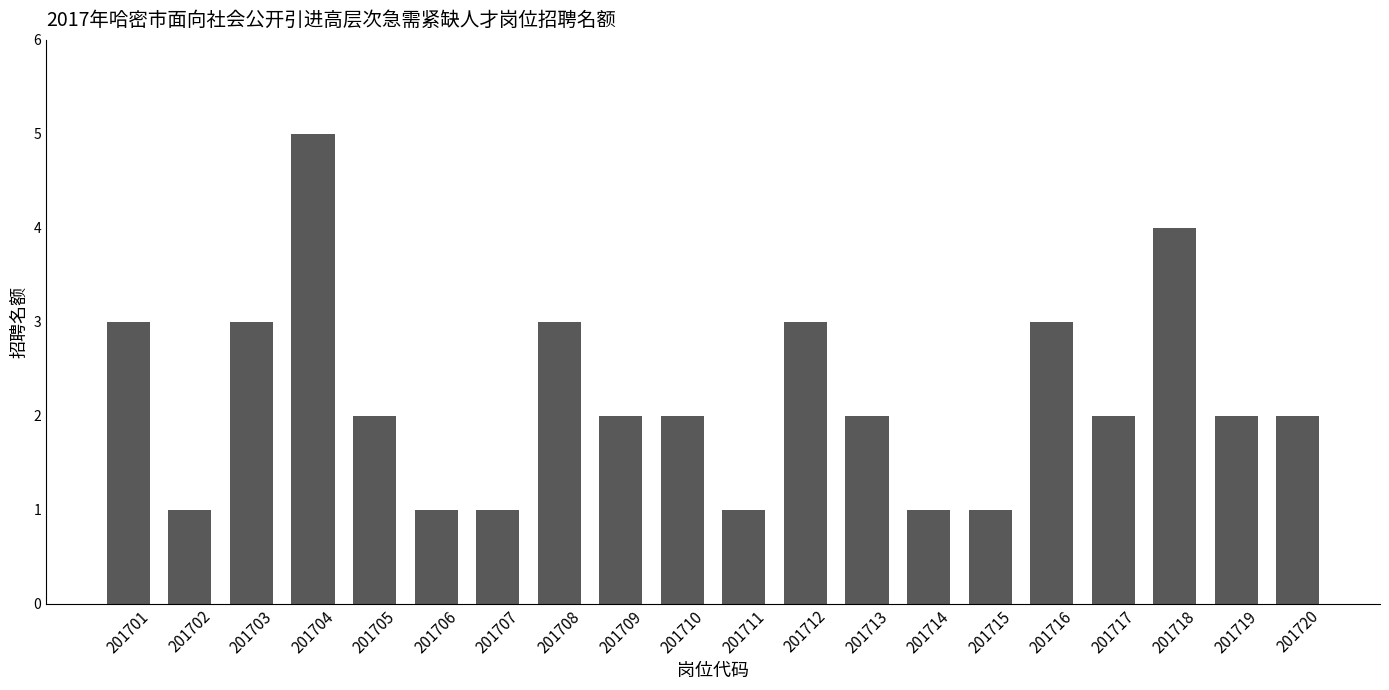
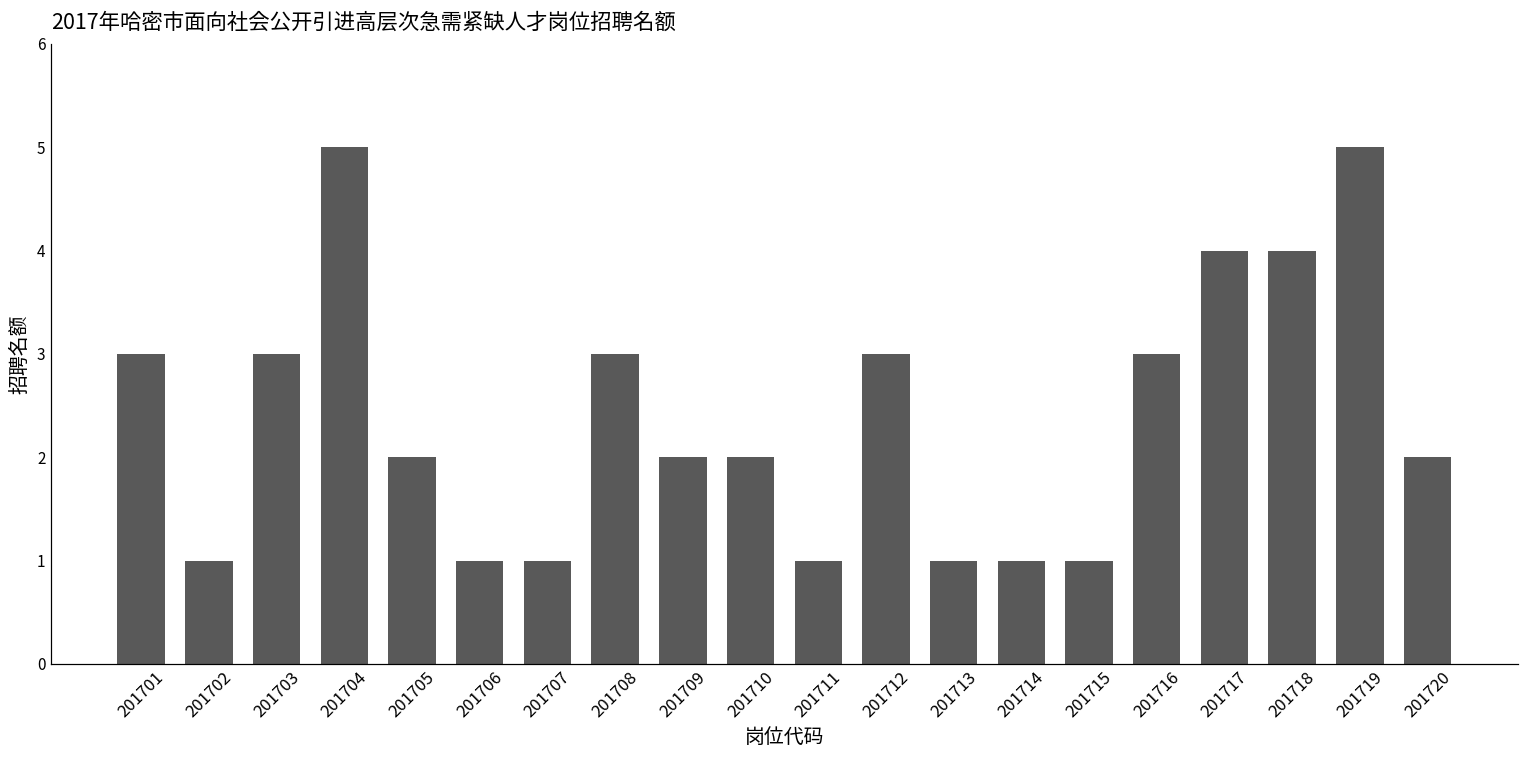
  {
    "201701": 3,
    "201702": 1,
    "201703": 3,
    "201704": 5,
    "201705": 2,
    "201706": 1,
    "201707": 1,
    "201708": 3,
    "201709": 2,
    "201710": 2,
    "201711": 1,
    "201712": 3,
-   "201713": 2,
+   "201713": 1,
    "201714": 1,
    "201715": 1,
    "201716": 3,
-   "201717": 2,
+   "201717": 4,
    "201718": 4,
-   "201719": 2,
+   "201719": 5,
    "201720": 2
  }
